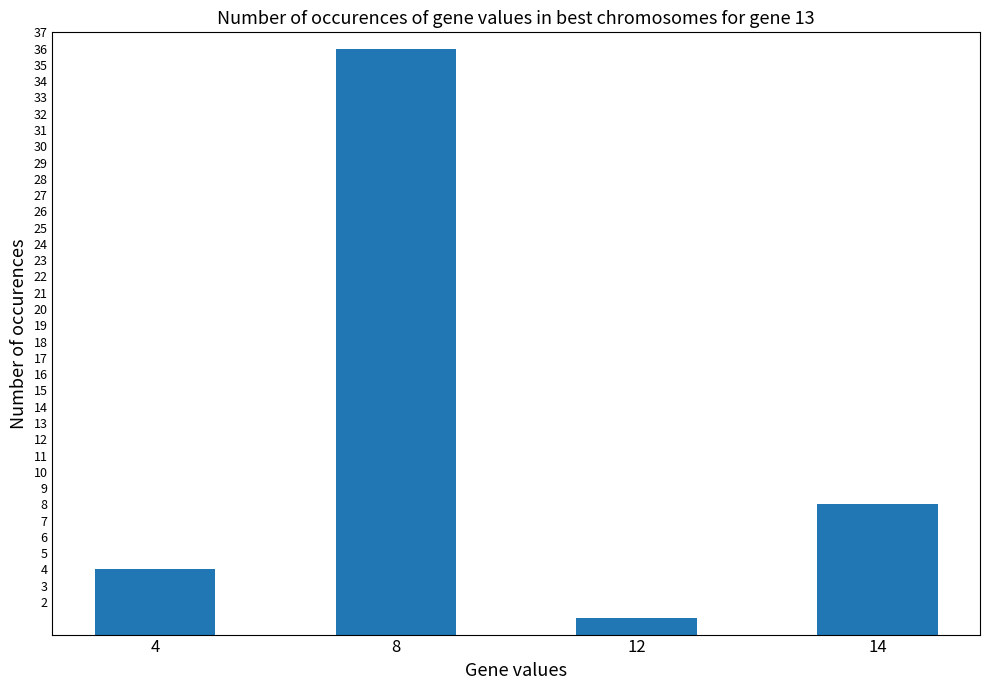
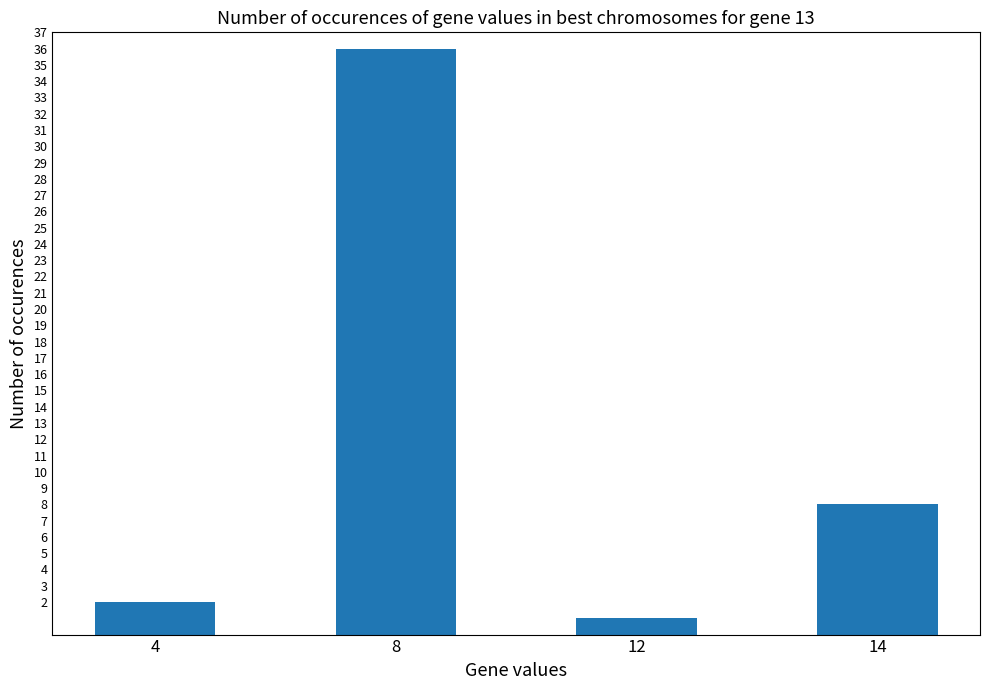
  {
-   "4": 4,
+   "4": 2,
    "8": 36,
    "12": 1,
    "14": 8
  }
